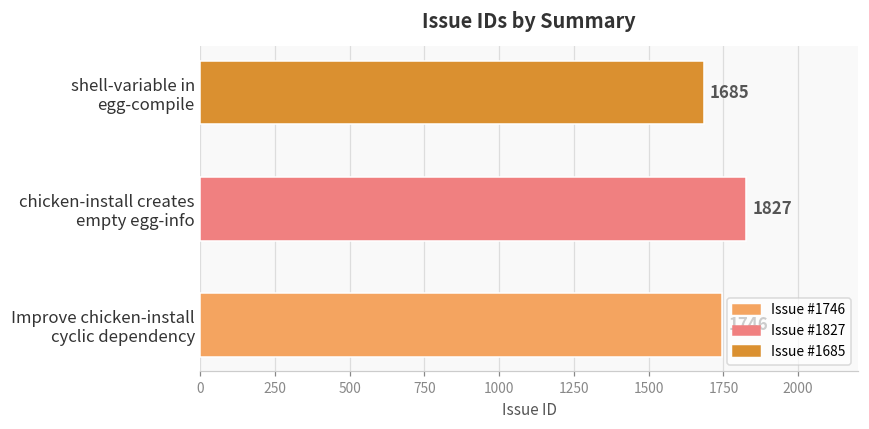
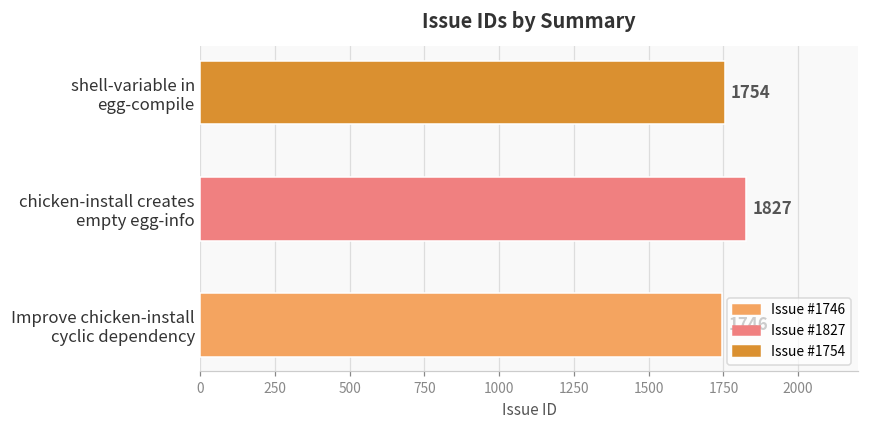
  {
-   "shell-variable in egg-compile": 1685,
+   "shell-variable in egg-compile": 1754,
    "chicken-install creates empty egg-info": 1827
  }
